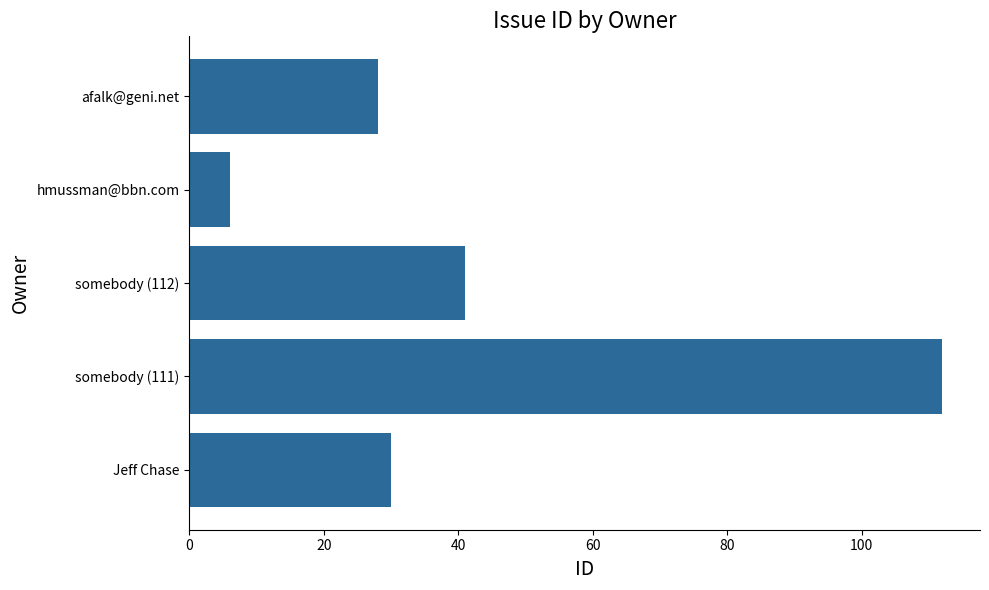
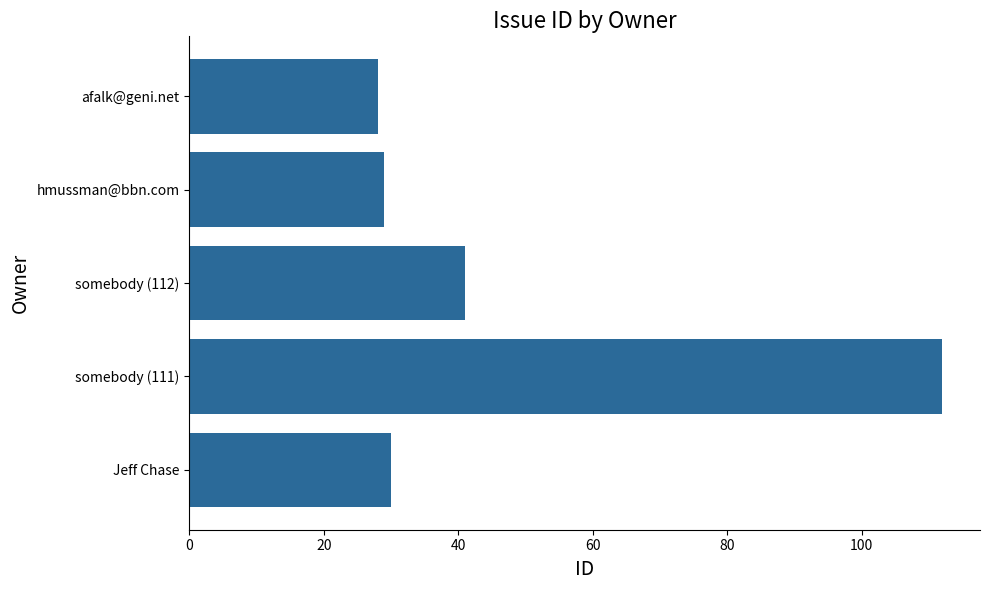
  {
    "afalk@geni.net": 28,
-   "hmussman@bbn.com": 6,
+   "hmussman@bbn.com": 29,
    "somebody (112)": 41,
    "somebody (111)": 112,
    "Jeff Chase": 30
  }
